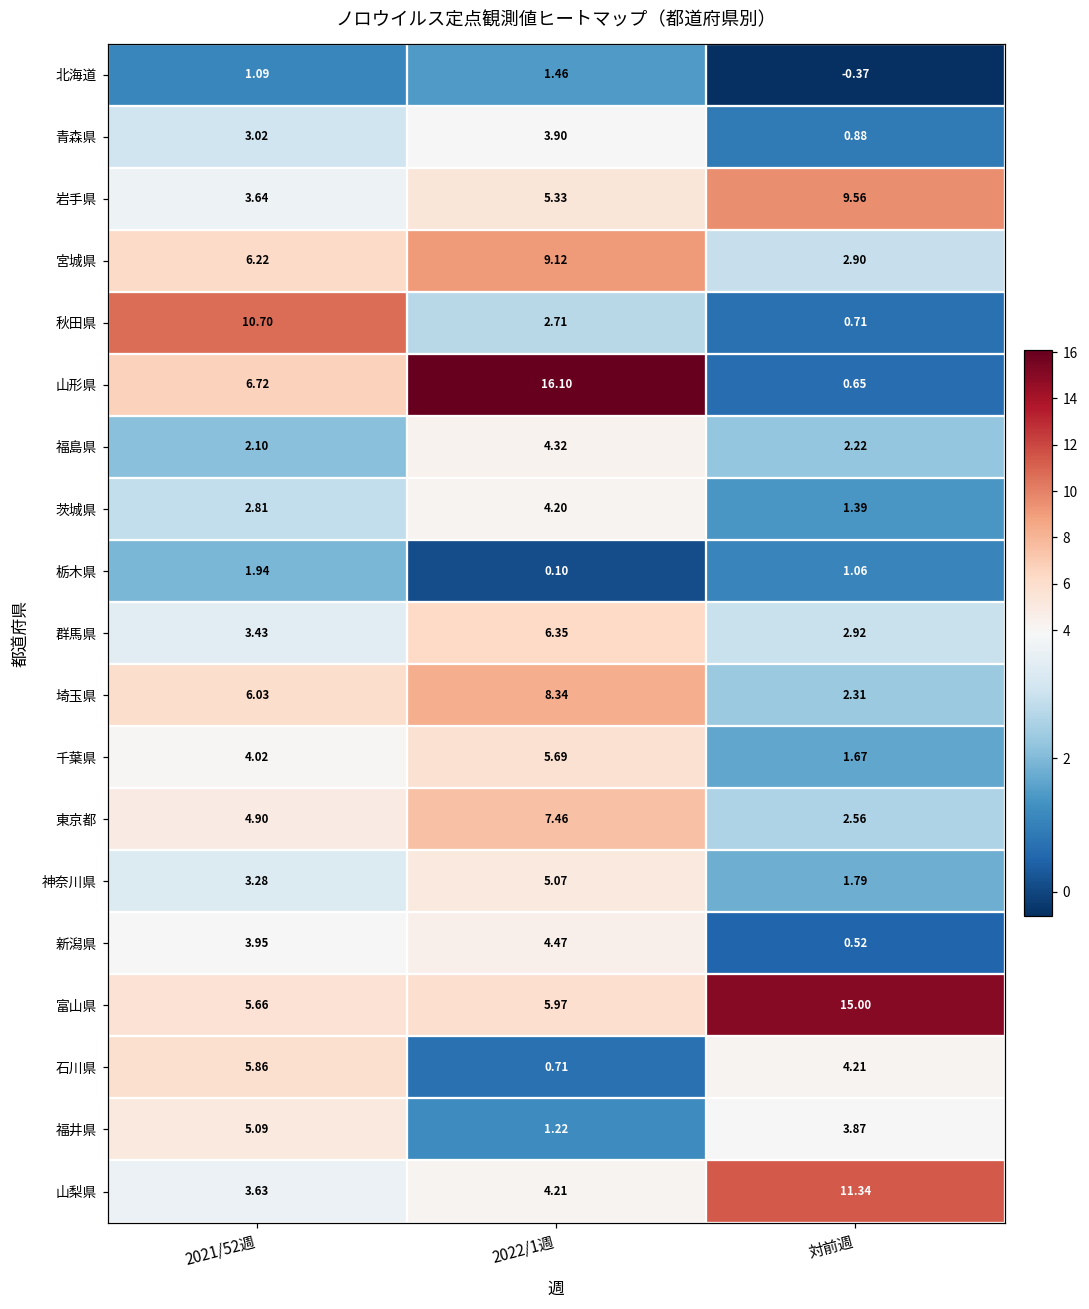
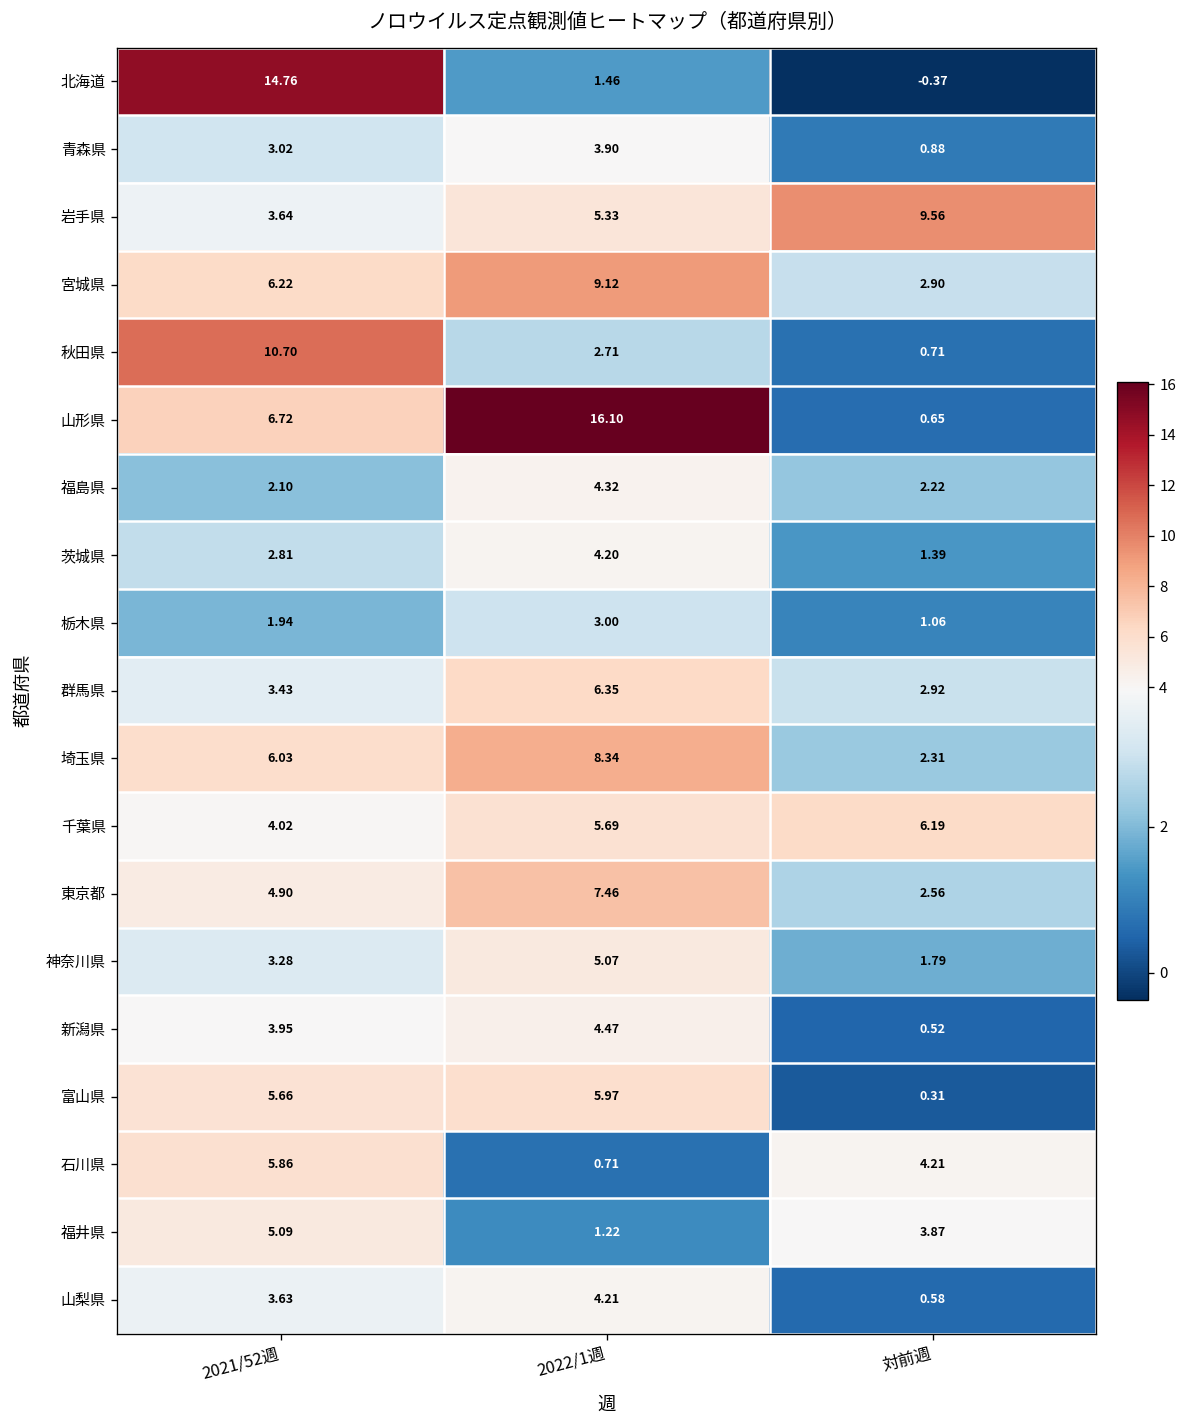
  {
    "北海道": {
-     "2021/52週": 1.09,
+     "2021/52週": 14.76,
      "2022/1週": 1.46,
      "対前週": -0.37
    },
    "青森県": {
      "2021/52週": 3.02,
      "2022/1週": 3.90,
      "対前週": 0.88
    },
    "岩手県": {
      "2021/52週": 3.64,
      "2022/1週": 5.33,
      "対前週": 9.56
    },
    "宮城県": {
      "2021/52週": 6.22,
      "2022/1週": 9.12,
      "対前週": 2.90
    },
    "秋田県": {
      "2021/52週": 10.70,
      "2022/1週": 2.71,
      "対前週": 0.71
    },
    "山形県": {
      "2021/52週": 6.72,
      "2022/1週": 16.10,
      "対前週": 0.65
    },
    "福島県": {
      "2021/52週": 2.10,
      "2022/1週": 4.32,
      "対前週": 2.22
    },
    "茨城県": {
      "2021/52週": 2.81,
      "2022/1週": 4.20,
      "対前週": 1.39
    },
    "栃木県": {
      "2021/52週": 1.94,
-     "2022/1週": 0.10,
+     "2022/1週": 3.00,
      "対前週": 1.06
    },
    "群馬県": {
      "2021/52週": 3.43,
      "2022/1週": 6.35,
      "対前週": 2.92
    },
    "埼玉県": {
      "2021/52週": 6.03,
      "2022/1週": 8.34,
      "対前週": 2.31
    },
    "千葉県": {
      "2021/52週": 4.02,
      "2022/1週": 5.69,
-     "対前週": 1.67
+     "対前週": 6.19
    },
    "東京都": {
      "2021/52週": 4.90,
      "2022/1週": 7.46,
      "対前週": 2.56
    },
    "神奈川県": {
      "2021/52週": 3.28,
      "2022/1週": 5.07,
      "対前週": 1.79
    },
    "新潟県": {
      "2021/52週": 3.95,
      "2022/1週": 4.47,
      "対前週": 0.52
    },
    "富山県": {
      "2021/52週": 5.66,
      "2022/1週": 5.97,
-     "対前週": 15.00
+     "対前週": 0.31
    },
    "石川県": {
      "2021/52週": 5.86,
      "2022/1週": 0.71,
      "対前週": 4.21
    },
    "福井県": {
      "2021/52週": 5.09,
      "2022/1週": 1.22,
      "対前週": 3.87
    },
    "山梨県": {
      "2021/52週": 3.63,
      "2022/1週": 4.21,
-     "対前週": 11.34
+     "対前週": 0.58
    }
  }
